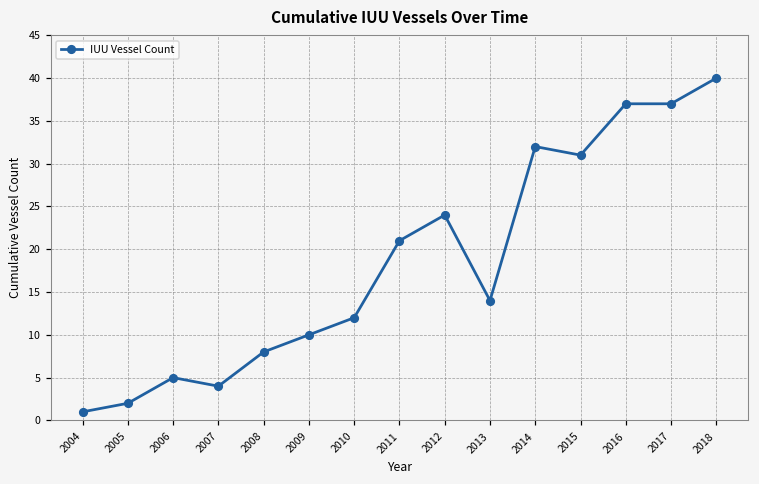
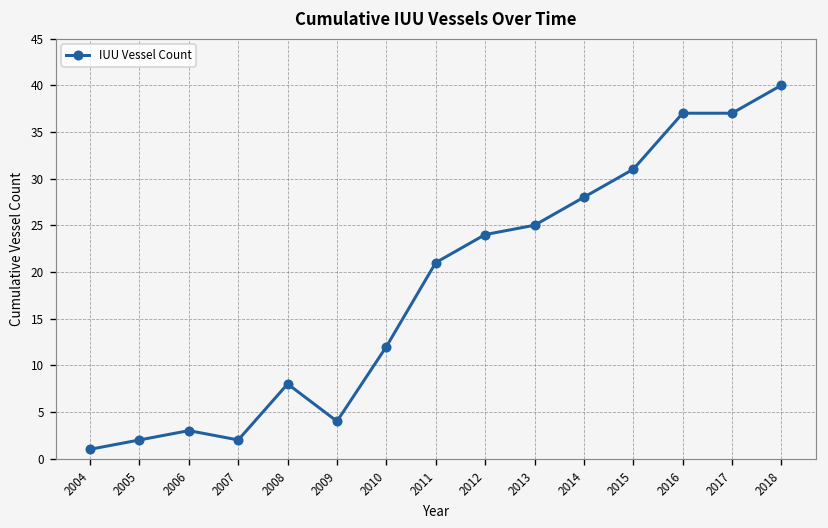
  {
    "2004": 1,
    "2005": 2,
-   "2006": 5,
-   "2007": 4,
+   "2006": 3,
+   "2007": 2,
    "2008": 8,
-   "2009": 10,
+   "2009": 4,
    "2010": 12,
    "2011": 21,
    "2012": 24,
-   "2013": 14,
-   "2014": 32,
+   "2013": 25,
+   "2014": 28,
    "2015": 31,
    "2016": 37,
    "2017": 37,
    "2018": 40
  }
